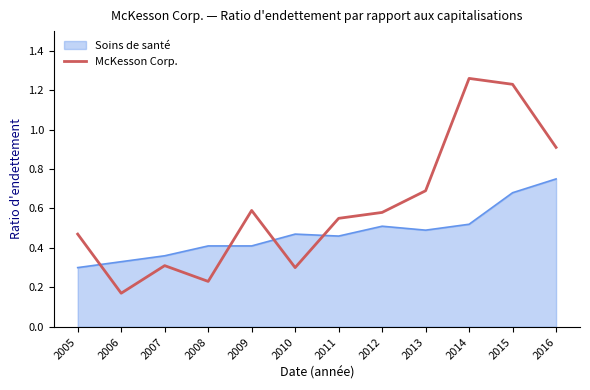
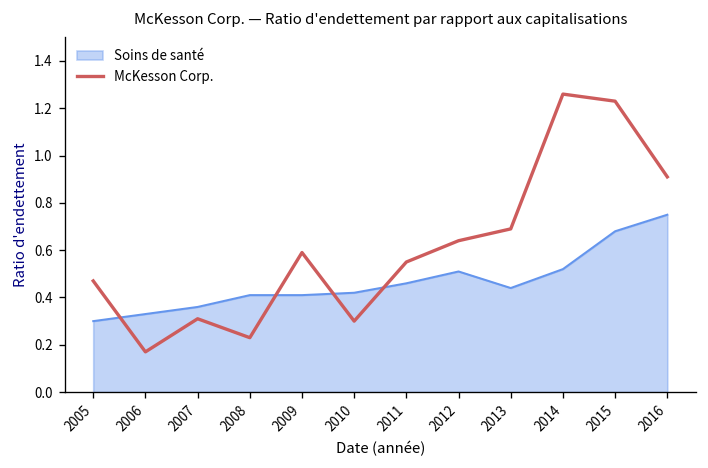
  {
    "Soins de santé": {
      "2005": 0.30,
      "2006": 0.33,
      "2007": 0.36,
      "2008": 0.41,
      "2009": 0.41,
-     "2010": 0.47,
+     "2010": 0.42,
      "2011": 0.46,
      "2012": 0.51,
-     "2013": 0.49,
+     "2013": 0.44,
      "2014": 0.52,
      "2015": 0.68,
      "2016": 0.75
    },
    "McKesson Corp.": {
      "2005": 0.47,
      "2006": 0.17,
      "2007": 0.31,
      "2008": 0.23,
      "2009": 0.59,
      "2010": 0.30,
      "2011": 0.55,
-     "2012": 0.58,
+     "2012": 0.64,
      "2013": 0.69,
      "2014": 1.26,
      "2015": 1.23,
      "2016": 0.91
    }
  }
